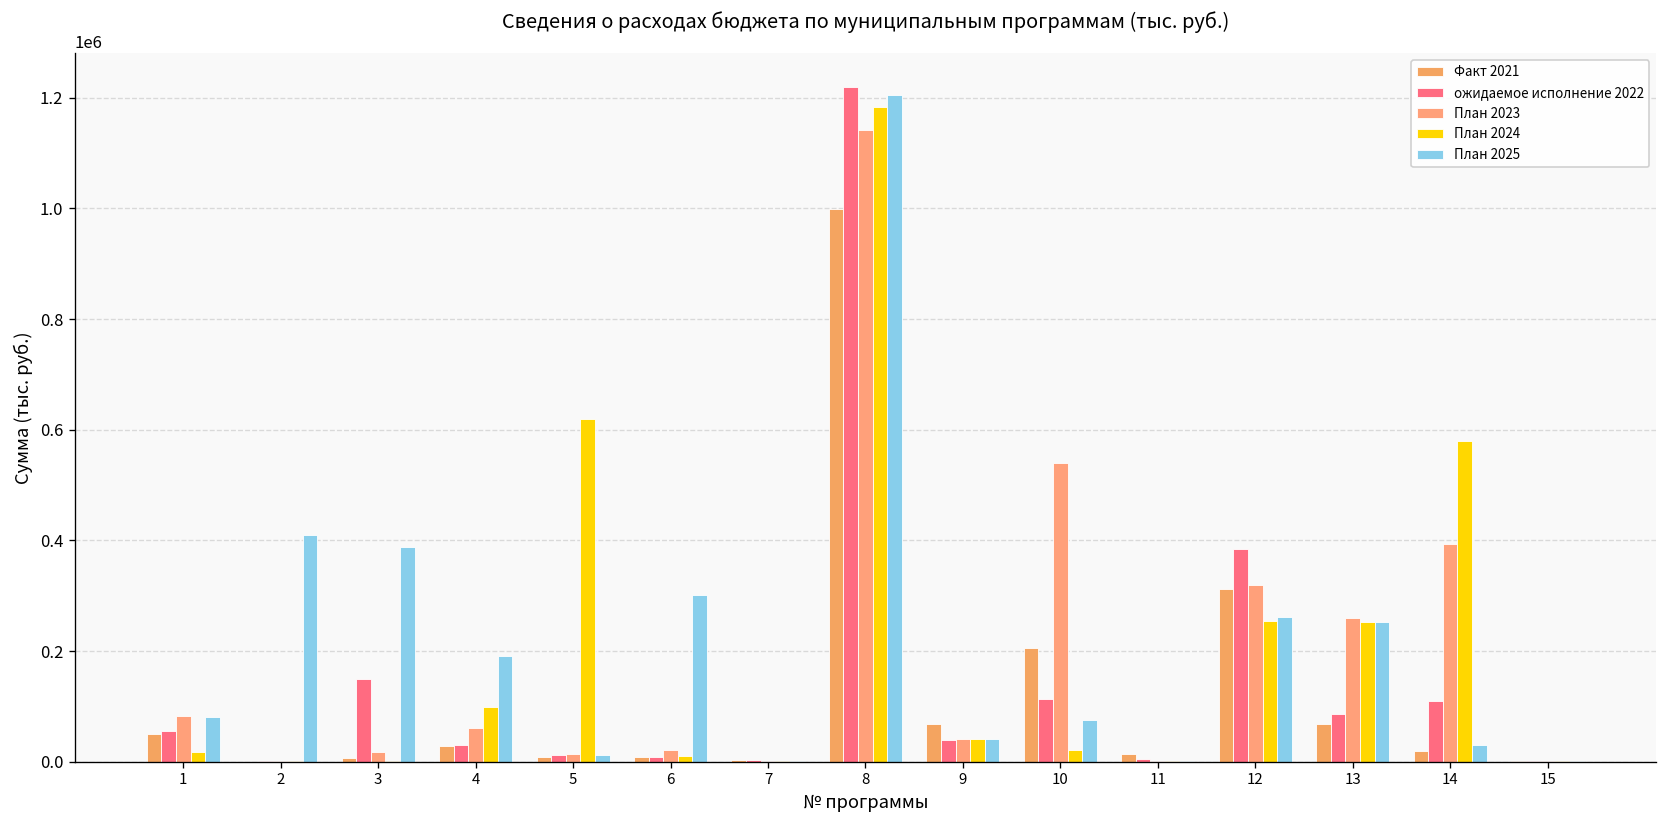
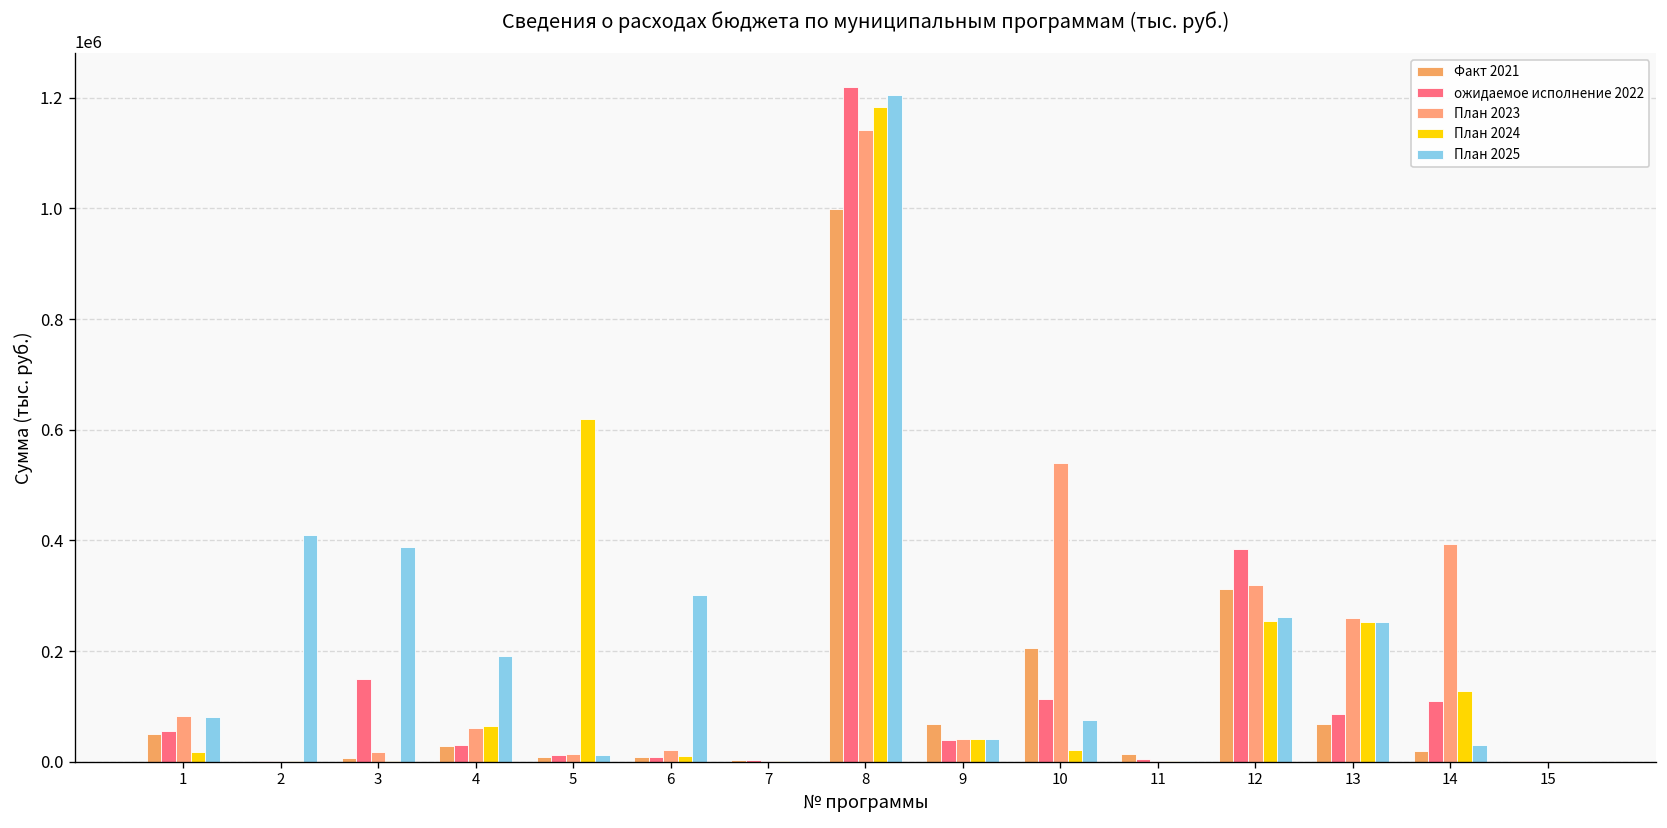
  {
    "План 2024": {
      "1": 20000,
-     "4": 100000,
+     "4": 60000,
      "5": 620000,
      "6": 10000,
      "8": 1180000,
      "9": 40000,
      "10": 20000,
      "12": 250000,
      "13": 250000,
-     "14": 580000
+     "14": 130000
    },
    "План 2025": {
      "1": 80000,
      "2": 410000,
      "3": 390000,
      "4": 190000,
      "5": 10000,
      "6": 300000,
      "8": 1210000,
      "9": 40000,
      "10": 80000,
      "12": 260000,
      "13": 250000,
      "14": 30000
    }
  }
